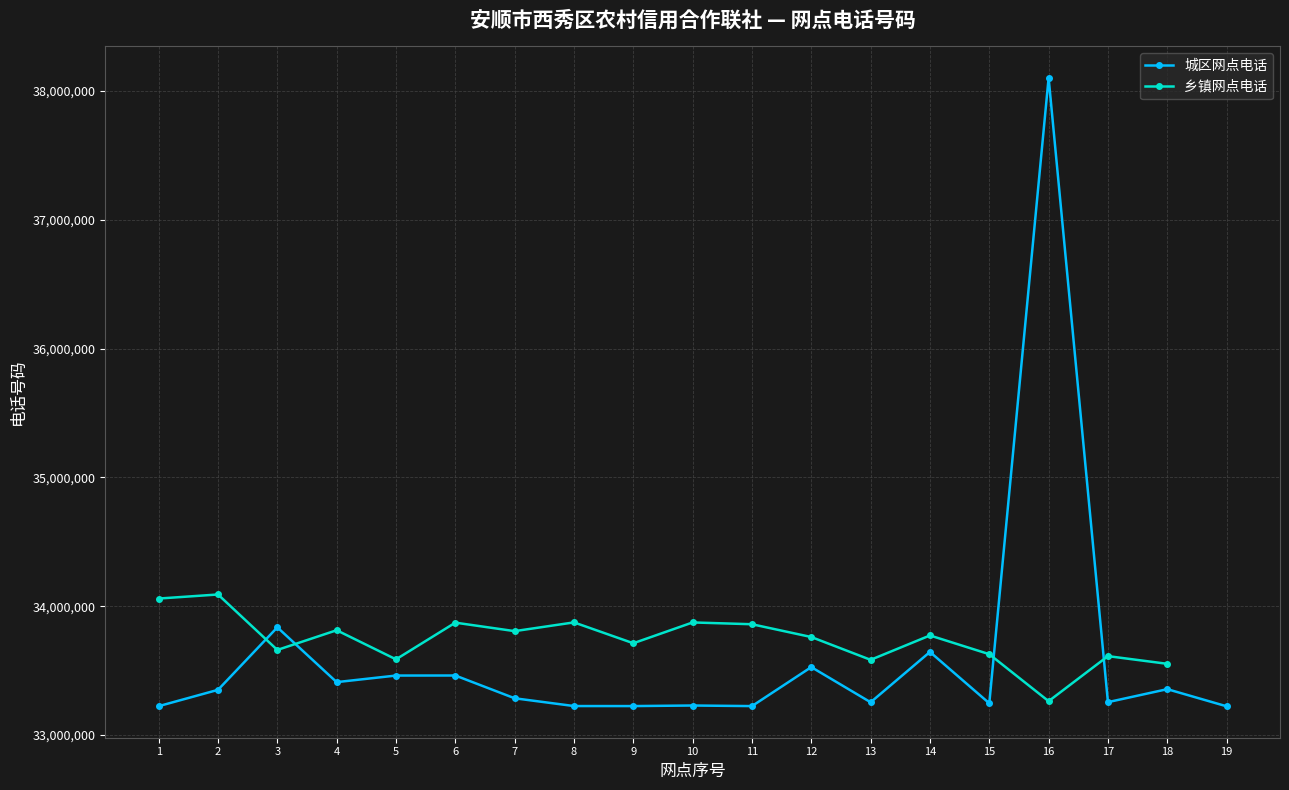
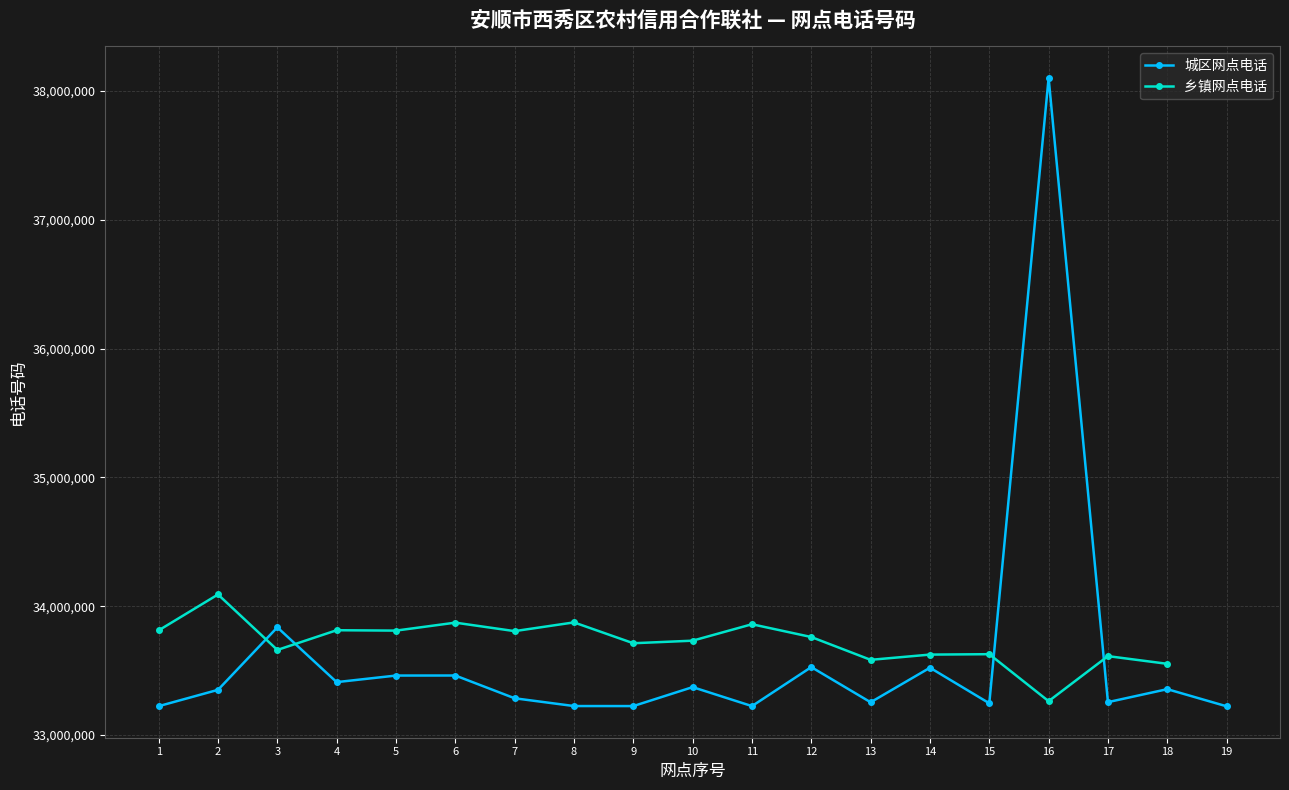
  {
    "城区网点电话": {
      "1": "33,220,000",
      "2": "33,350,000",
      "3": "33,840,000",
      "4": "33,410,000",
      "5": "33,460,000",
      "6": "33,460,000",
      "7": "33,280,000",
      "8": "33,220,000",
      "9": "33,220,000",
-     "10": "33,230,000",
+     "10": "33,370,000",
      "11": "33,220,000",
      "12": "33,530,000",
      "13": "33,250,000",
-     "14": "33,640,000",
+     "14": "33,520,000",
      "15": "33,250,000",
      "16": "38,100,000",
      "17": "33,250,000",
      "18": "33,360,000",
      "19": "33,220,000"
    },
    "乡镇网点电话": {
-     "1": "34,060,000",
+     "1": "33,810,000",
      "2": "34,090,000",
      "3": "33,660,000",
      "4": "33,810,000",
-     "5": "33,590,000",
+     "5": "33,810,000",
      "6": "33,870,000",
      "7": "33,810,000",
      "8": "33,870,000",
      "9": "33,710,000",
-     "10": "33,870,000",
+     "10": "33,730,000",
      "11": "33,860,000",
      "12": "33,760,000",
      "13": "33,580,000",
-     "14": "33,770,000",
+     "14": "33,620,000",
      "15": "33,630,000",
      "16": "33,260,000",
      "17": "33,610,000",
      "18": "33,550,000"
    }
  }
